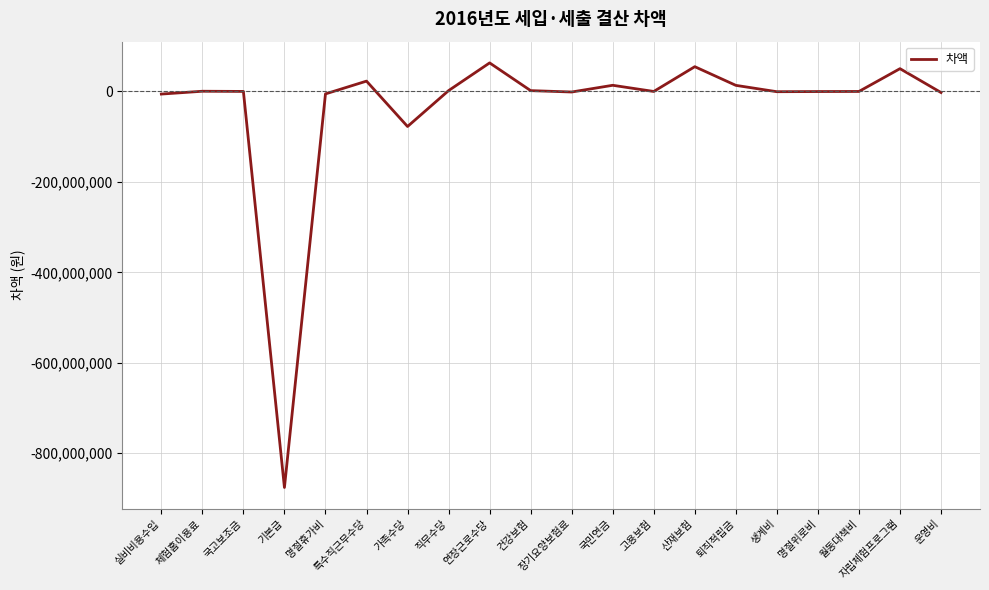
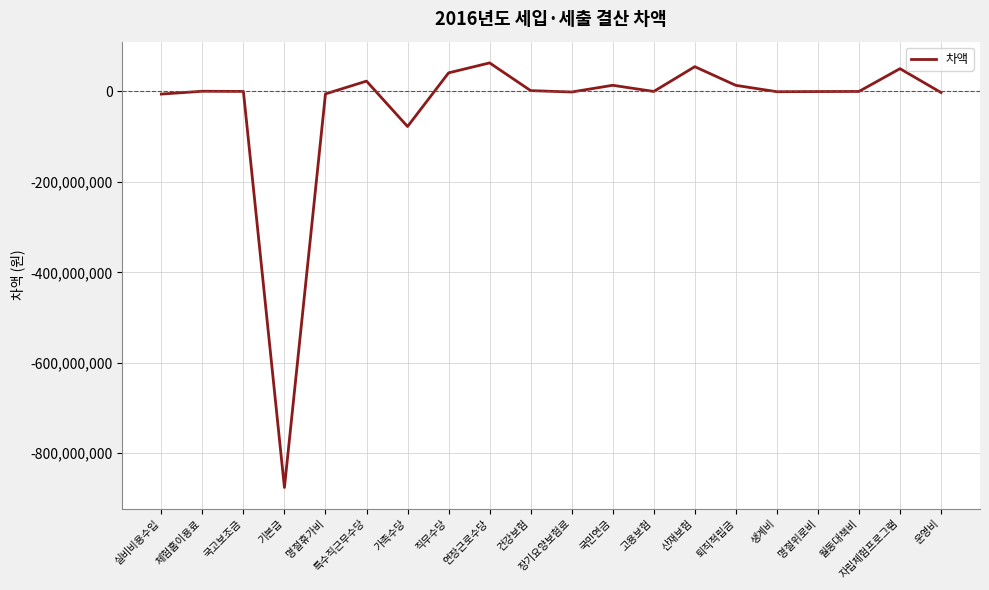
  {
    "실비비용수입": "-10,000,000",
    "체험홈이용료": "0",
    "국고보조금": "0",
    "기본급": "-880,000,000",
    "명절휴가비": "-10,000,000",
    "특수직근무수당": "20,000,000",
    "가족수당": "-80,000,000",
-   "직무수당": "0",
+   "직무수당": "40,000,000",
    "연장근로수당": "60,000,000",
    "건강보험": "0",
    "장기요양보험료": "0",
    "국민연금": "10,000,000",
    "고용보험": "0",
    "산재보험": "50,000,000",
    "퇴직적립금": "10,000,000",
    "생계비": "0",
    "명절위로비": "0",
    "월동대책비": "0",
    "자립체험프로그램": "50,000,000",
    "운영비": "0"
  }
